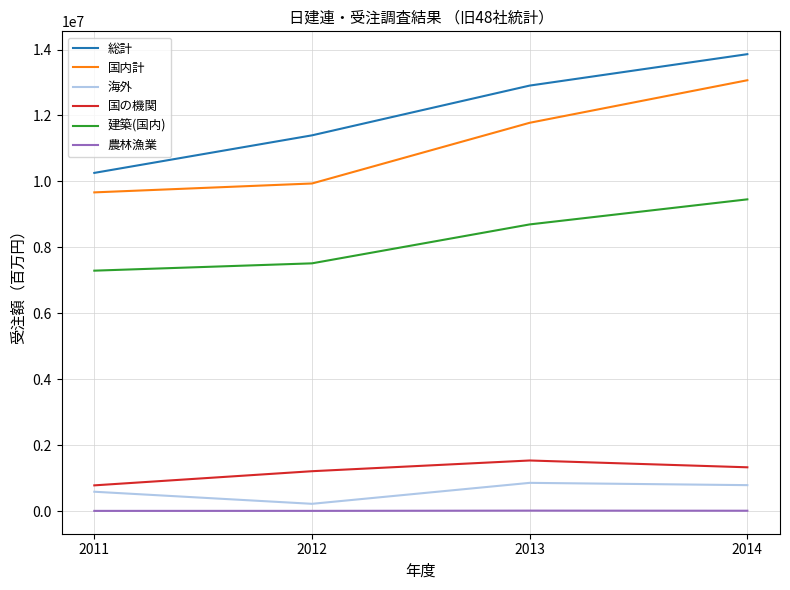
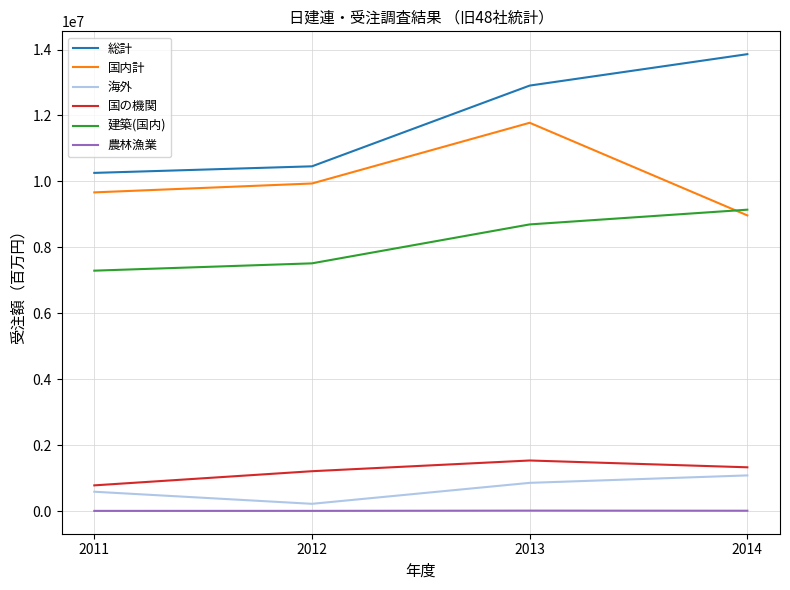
  {
    "総計": {
      "2011": 10300000,
-     "2012": 11400000,
+     "2012": 10500000,
      "2013": 12900000,
      "2014": 13900000
    },
    "国内計": {
      "2011": 9700000,
      "2012": 9900000,
      "2013": 11800000,
-     "2014": 13100000
+     "2014": 9000000
    },
    "海外": {
      "2011": 600000,
      "2012": 200000,
      "2013": 900000,
-     "2014": 800000
+     "2014": 1100000
    },
    "国の機関": {
      "2011": 800000,
      "2012": 1200000,
      "2013": 1500000,
      "2014": 1300000
    },
    "建築(国内)": {
      "2011": 7300000,
      "2012": 7500000,
      "2013": 8700000,
-     "2014": 9500000
+     "2014": 9100000
    },
    "農林漁業": {
      "2011": 0,
      "2012": 0,
      "2013": 0,
      "2014": 0
    }
  }
